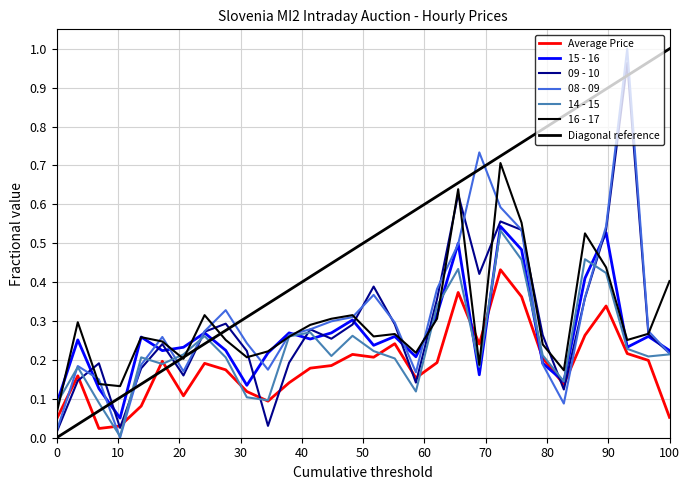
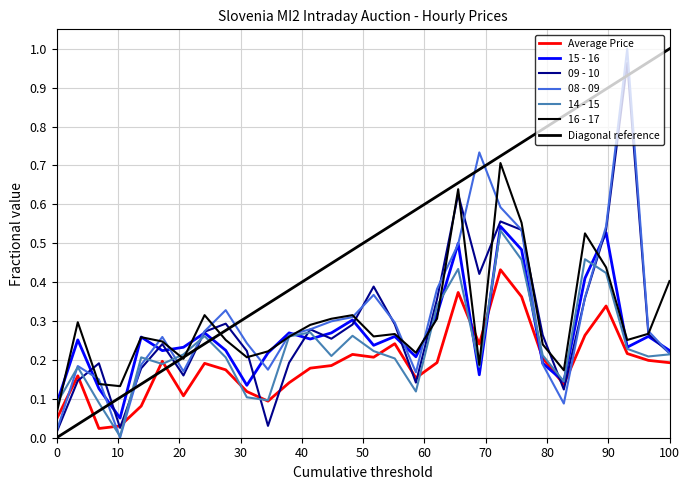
  {
    "Average Price": {
      "0": 0.05,
-     "100": 0.05
+     "100": 0.19
    },
    "15 - 16": {
      "100": 0.22
    }
  }
